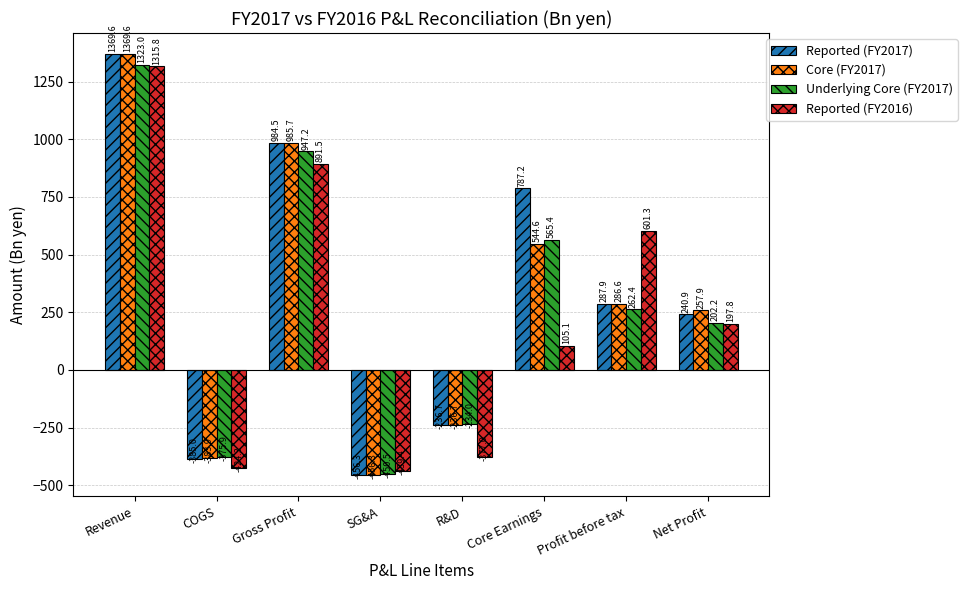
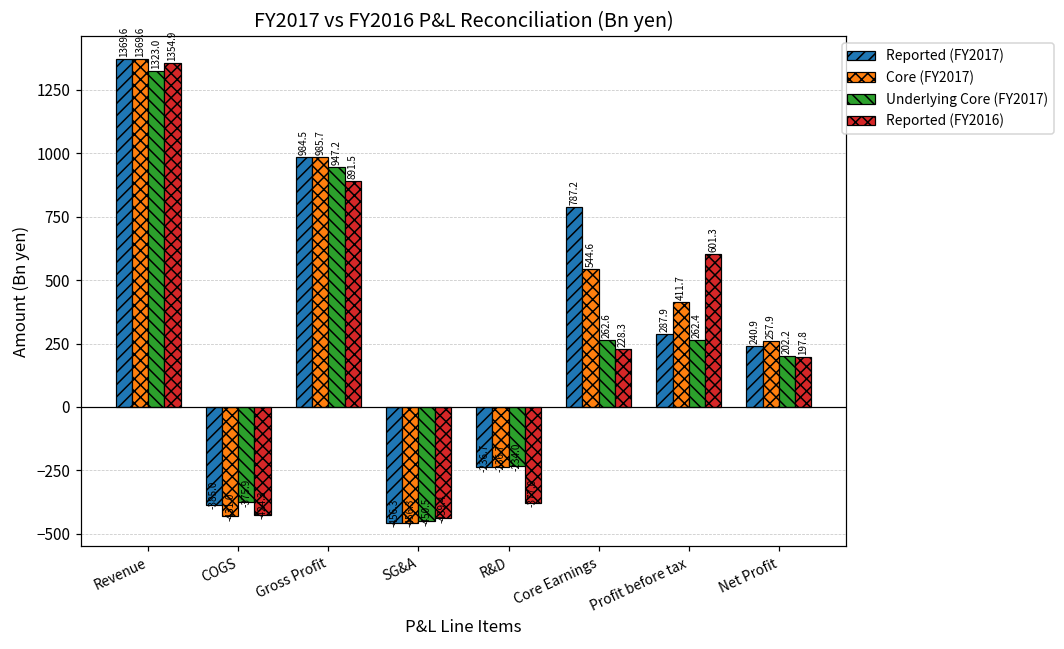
  {
    "Reported (FY2017)": {
      "Revenue": 1369.6,
      "COGS": -385.0,
      "Gross Profit": 984.5,
      "SG&A": -456.3,
      "R&D": -236.7,
      "Core Earnings": 787.2,
      "Profit before tax": 287.9,
      "Net Profit": 240.9
    },
    "Core (FY2017)": {
      "Revenue": 1369.6,
-     "COGS": -383.9,
+     "COGS": -431.0,
      "Gross Profit": 985.7,
      "SG&A": -456.3,
      "R&D": -236.7,
      "Core Earnings": 544.6,
-     "Profit before tax": 286.6,
+     "Profit before tax": 411.7,
      "Net Profit": 257.9
    },
    "Underlying Core (FY2017)": {
      "Revenue": 1323.0,
      "COGS": -375.9,
      "Gross Profit": 947.2,
      "SG&A": -450.5,
      "R&D": -234.0,
-     "Core Earnings": 565.4,
+     "Core Earnings": 262.6,
      "Profit before tax": 262.4,
      "Net Profit": 202.2
    },
    "Reported (FY2016)": {
-     "Revenue": 1315.8,
+     "Revenue": 1354.9,
      "COGS": -424.3,
      "Gross Profit": 891.5,
      "SG&A": -439.4,
      "R&D": -377.0,
-     "Core Earnings": 105.1,
+     "Core Earnings": 228.3,
      "Profit before tax": 601.3,
      "Net Profit": 197.8
    }
  }
